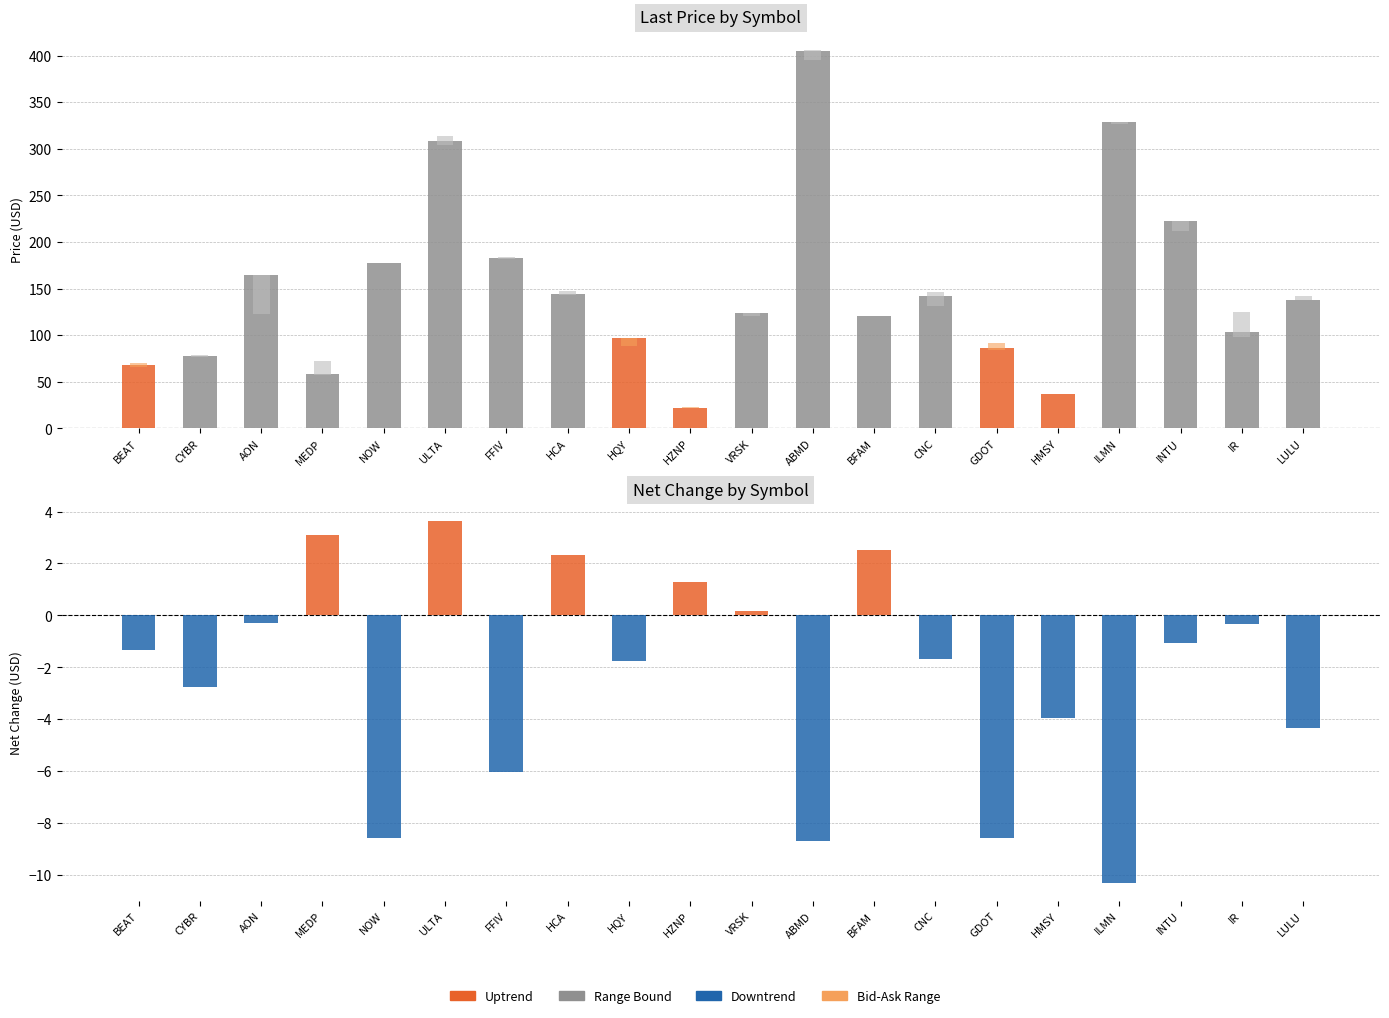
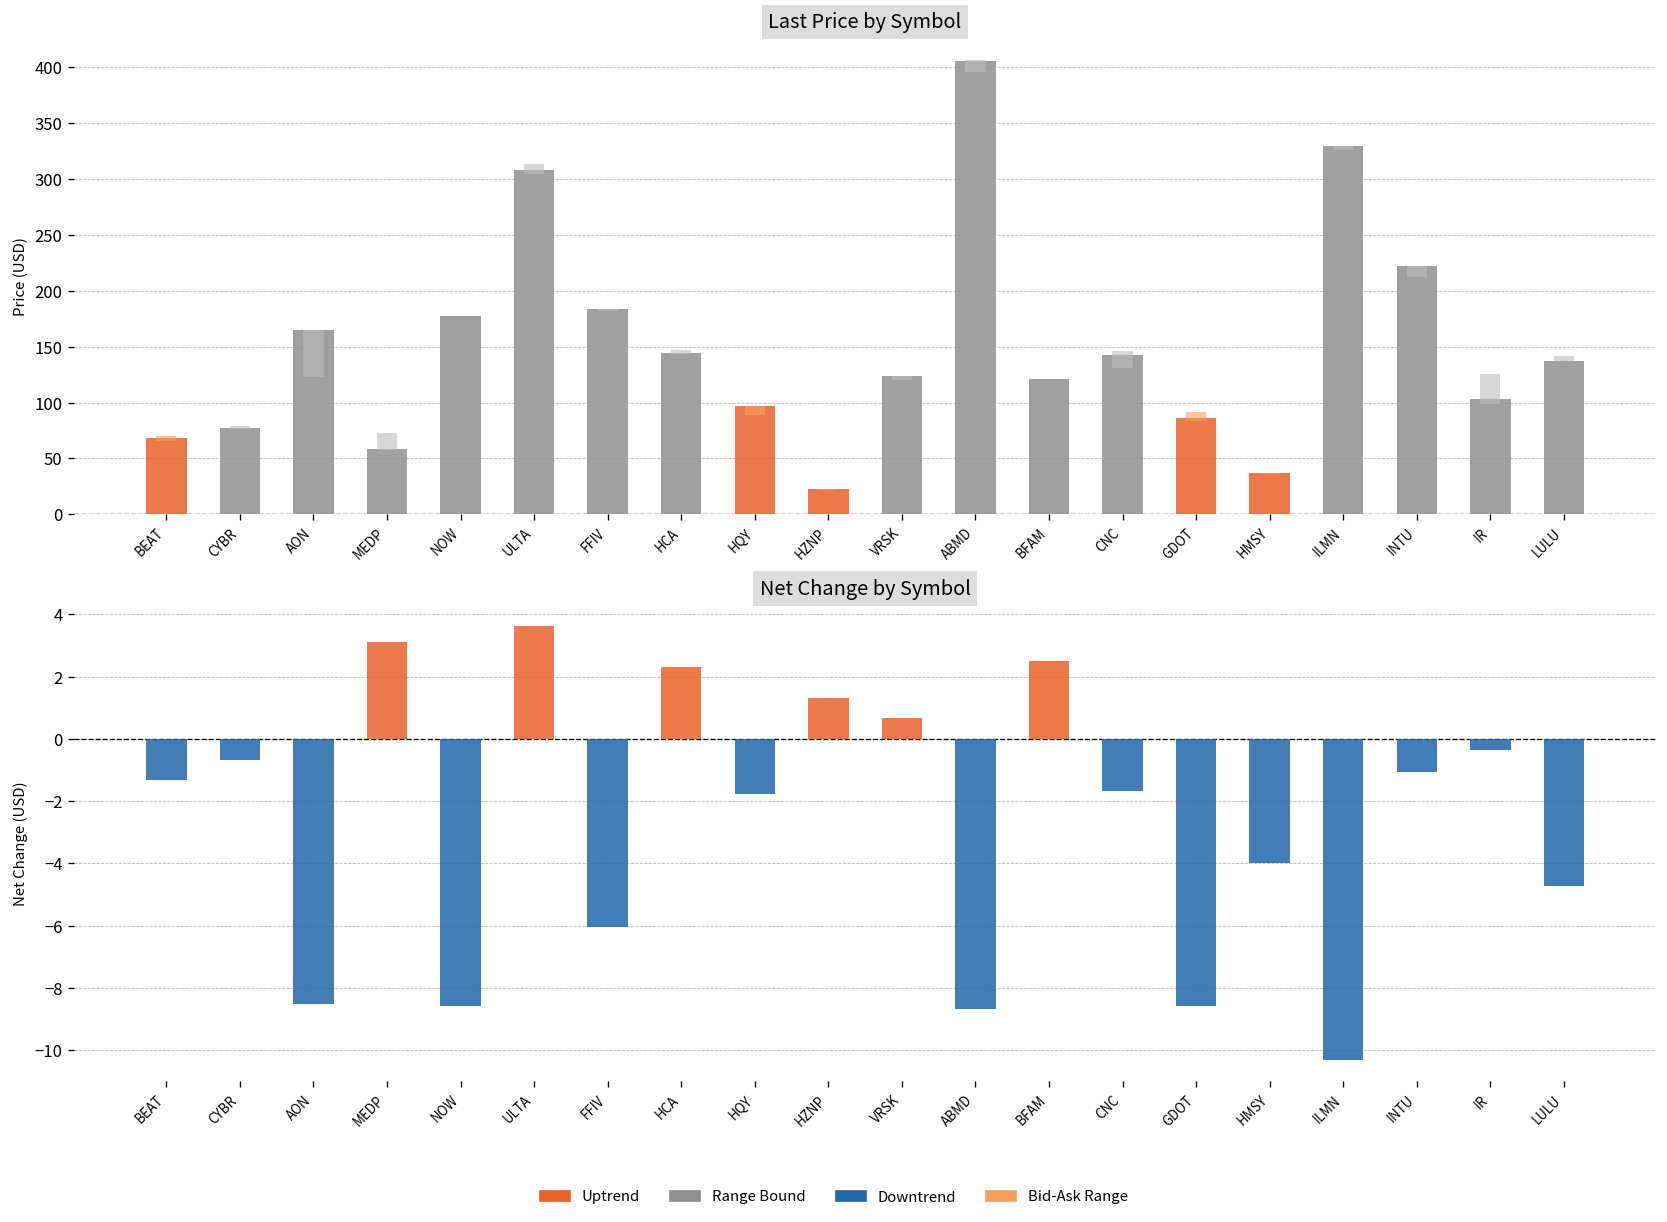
  {
    "Net Change by Symbol": {
      "BEAT": -1.3,
-     "CYBR": -2.8,
-     "AON": -0.3,
+     "CYBR": -0.7,
+     "AON": -8.5,
      "MEDP": 3.1,
      "NOW": -8.6,
      "ULTA": 3.6,
      "FFIV": -6.0,
      "HCA": 2.3,
      "HQY": -1.8,
      "HZNP": 1.3,
-     "VRSK": 0.2,
+     "VRSK": 0.7,
      "ABMD": -8.7,
      "BFAM": 2.5,
      "CNC": -1.7,
      "GDOT": -8.6,
      "HMSY": -4.0,
      "ILMN": -10.3,
      "INTU": -1.1,
      "IR": -0.4,
-     "LULU": -4.3
+     "LULU": -4.7
    }
  }
